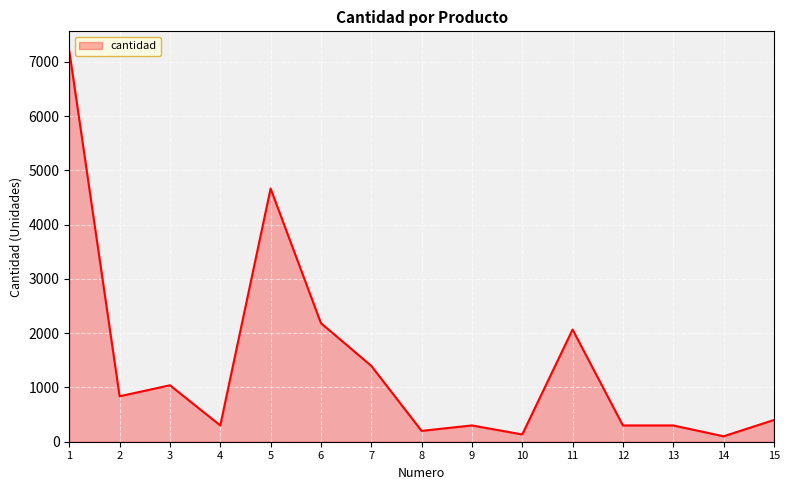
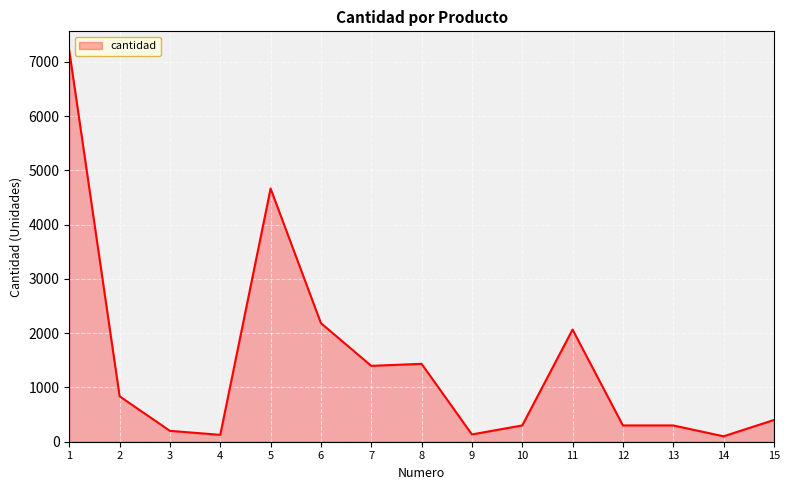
  {
    "1": 7200,
    "2": 800,
-   "3": 1000,
-   "4": 300,
+   "3": 200,
+   "4": 100,
    "5": 4700,
    "6": 2200,
    "7": 1400,
-   "8": 200,
-   "9": 300,
-   "10": 100,
+   "8": 1400,
+   "9": 100,
+   "10": 300,
    "11": 2100,
    "12": 300,
    "13": 300,
    "14": 100,
    "15": 400
  }
